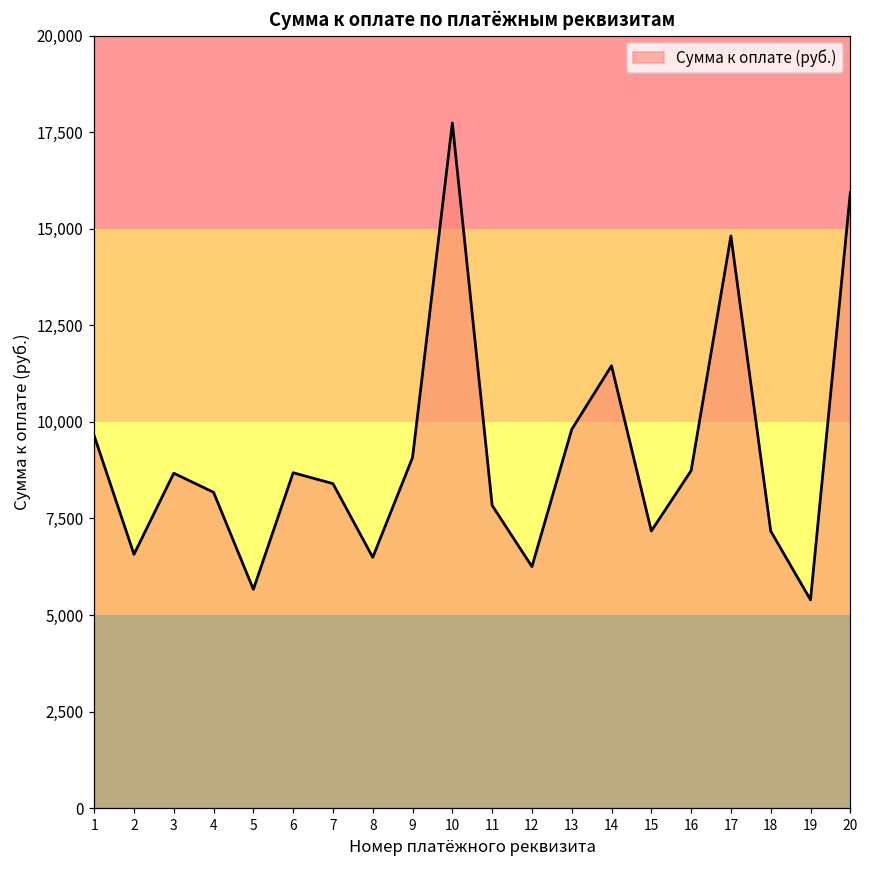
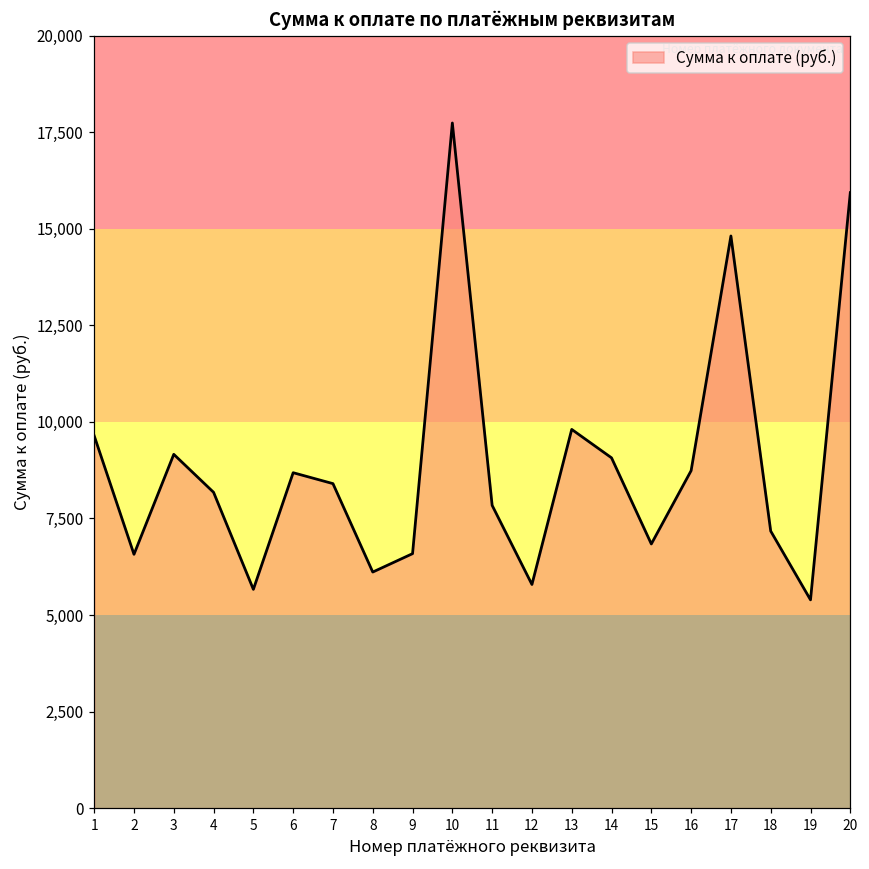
  {
    "1": "9,600",
    "2": "6,600",
-   "3": "8,700",
+   "3": "9,200",
    "4": "8,200",
    "5": "5,700",
    "6": "8,700",
    "7": "8,400",
-   "8": "6,500",
-   "9": "9,100",
+   "8": "6,100",
+   "9": "6,600",
    "10": "17,700",
    "11": "7,800",
-   "12": "6,300",
+   "12": "5,800",
    "13": "9,800",
-   "14": "11,500",
-   "15": "7,200",
+   "14": "9,100",
+   "15": "6,800",
    "16": "8,700",
    "17": "14,800",
    "18": "7,200",
    "19": "5,400",
    "20": "15,900"
  }
